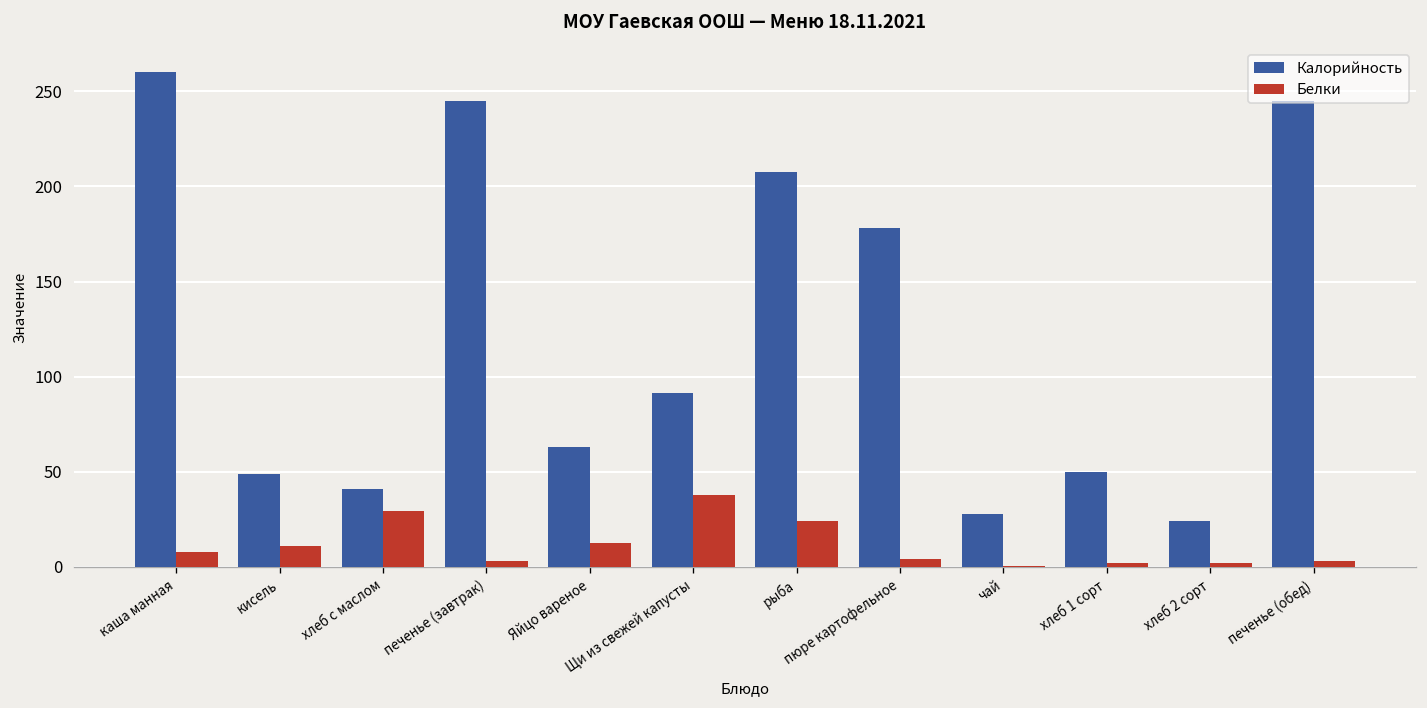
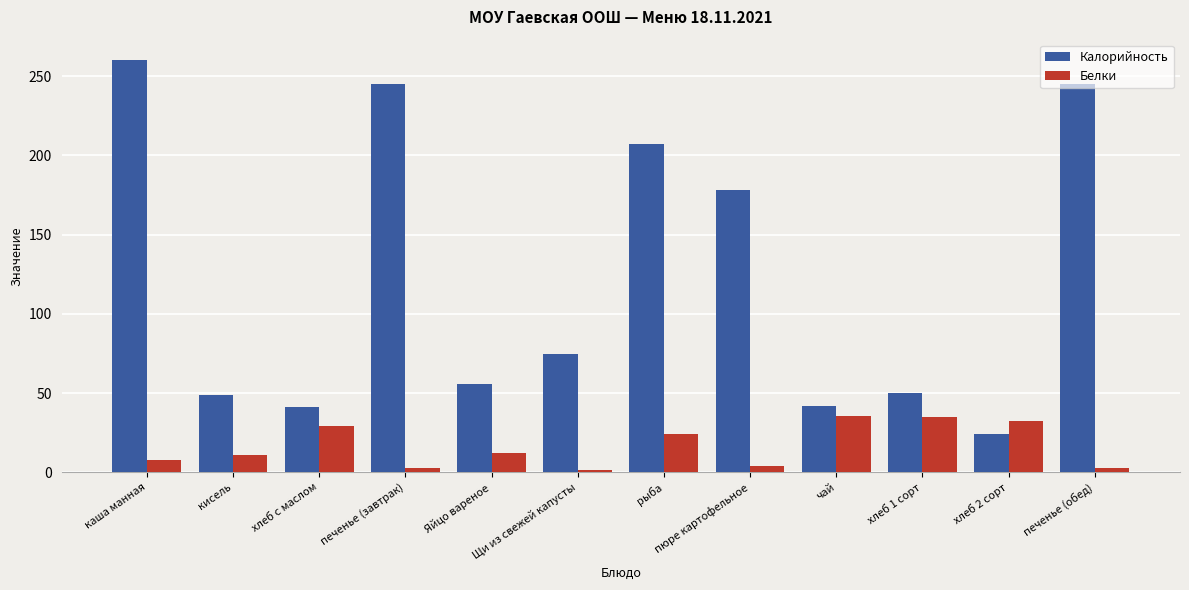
  {
    "Калорийность": {
      "каша манная": 260,
      "кисель": 49,
      "хлеб с маслом": 41,
      "печенье (завтрак)": 245,
-     "Яйцо вареное": 63,
-     "Щи из свежей капусты": 91,
+     "Яйцо вареное": 56,
+     "Щи из свежей капусты": 75,
      "рыба": 207,
      "пюре картофельное": 178,
-     "чай": 28,
+     "чай": 42,
      "хлеб 1 сорт": 50,
      "хлеб 2 сорт": 24
    },
    "Белки": {
      "каша манная": 8,
      "кисель": 11,
      "хлеб с маслом": 29,
      "печенье (завтрак)": 3,
      "Яйцо вареное": 12,
-     "Щи из свежей капусты": 38,
+     "Щи из свежей капусты": 1,
      "рыба": 24,
      "пюре картофельное": 4,
-     "чай": 0,
-     "хлеб 1 сорт": 2,
-     "хлеб 2 сорт": 2,
+     "чай": 36,
+     "хлеб 1 сорт": 35,
+     "хлеб 2 сорт": 32,
      "печенье (обед)": 3
    }
  }
